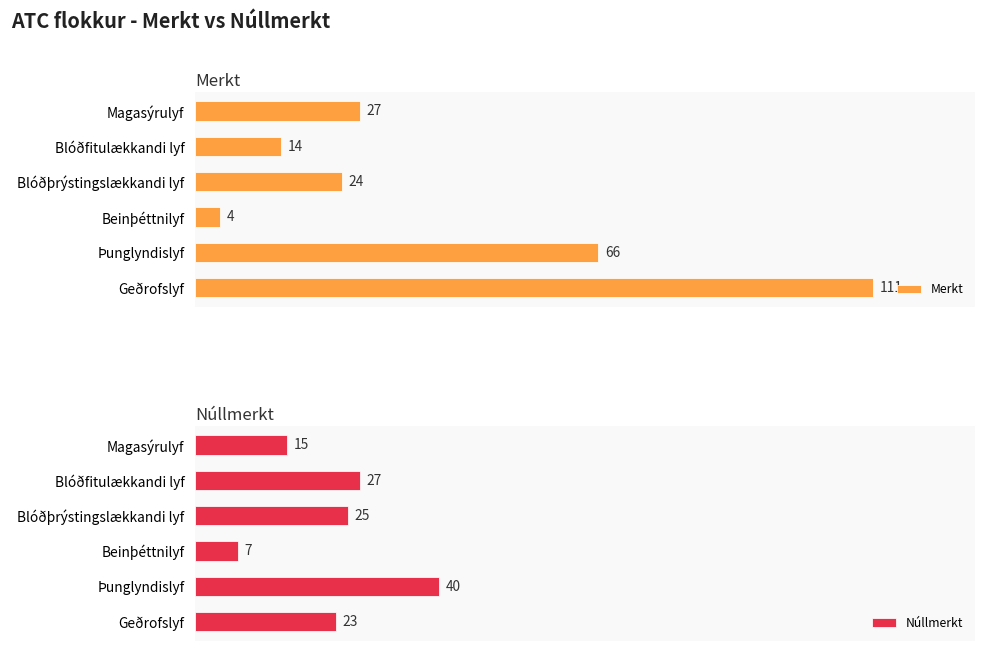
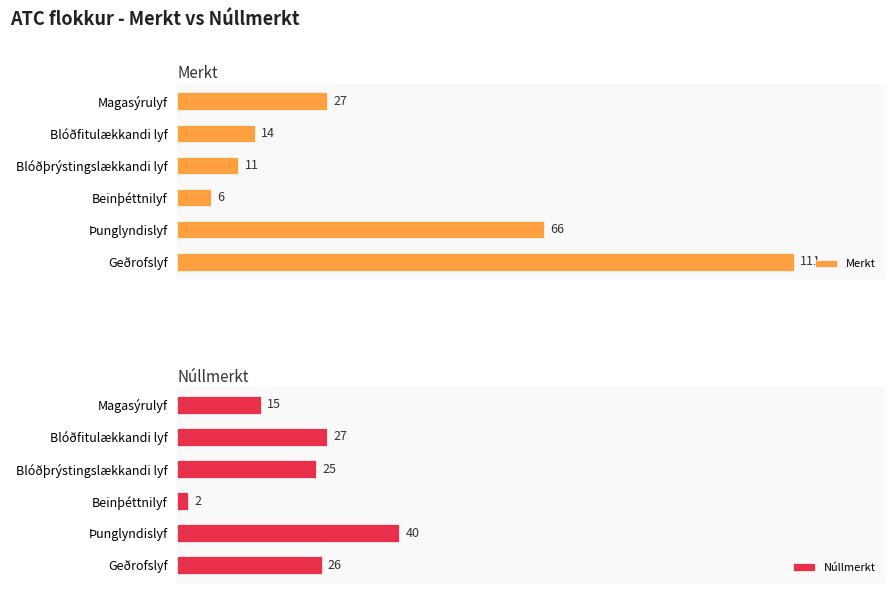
  {
    "Merkt": {
      "Magasýrulyf": 27,
      "Blóðfitulækkandi lyf": 14,
-     "Blóðþrýstingslækkandi lyf": 24,
-     "Beinþéttnilyf": 4,
+     "Blóðþrýstingslækkandi lyf": 11,
+     "Beinþéttnilyf": 6,
      "Þunglyndislyf": 66,
      "Geðrofslyf": 111
    },
    "Núllmerkt": {
      "Magasýrulyf": 15,
      "Blóðfitulækkandi lyf": 27,
      "Blóðþrýstingslækkandi lyf": 25,
-     "Beinþéttnilyf": 7,
+     "Beinþéttnilyf": 2,
      "Þunglyndislyf": 40,
-     "Geðrofslyf": 23
+     "Geðrofslyf": 26
    }
  }
